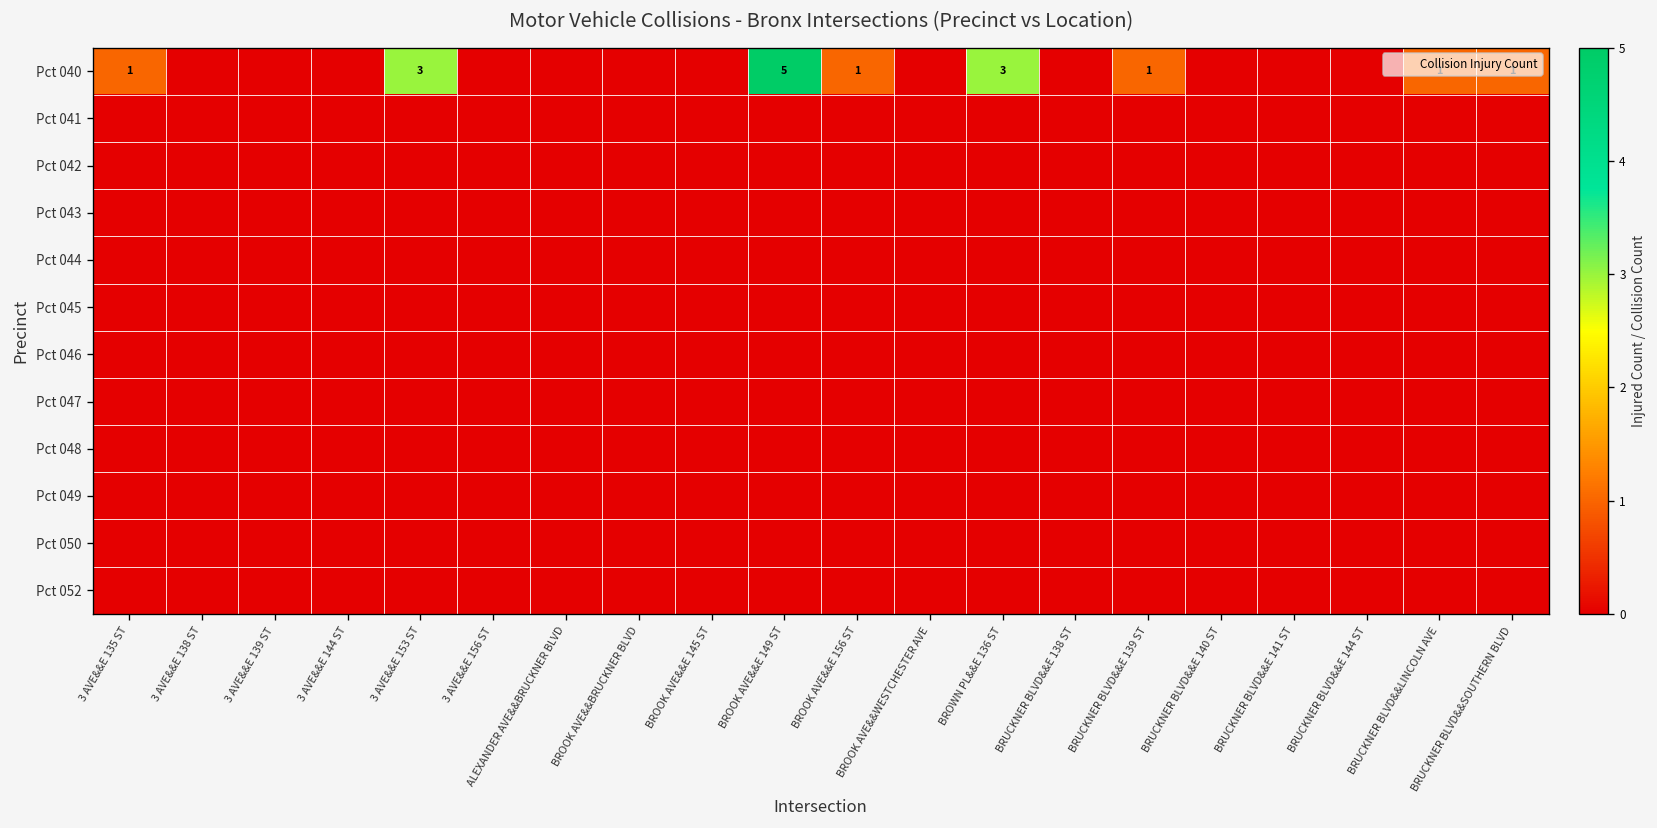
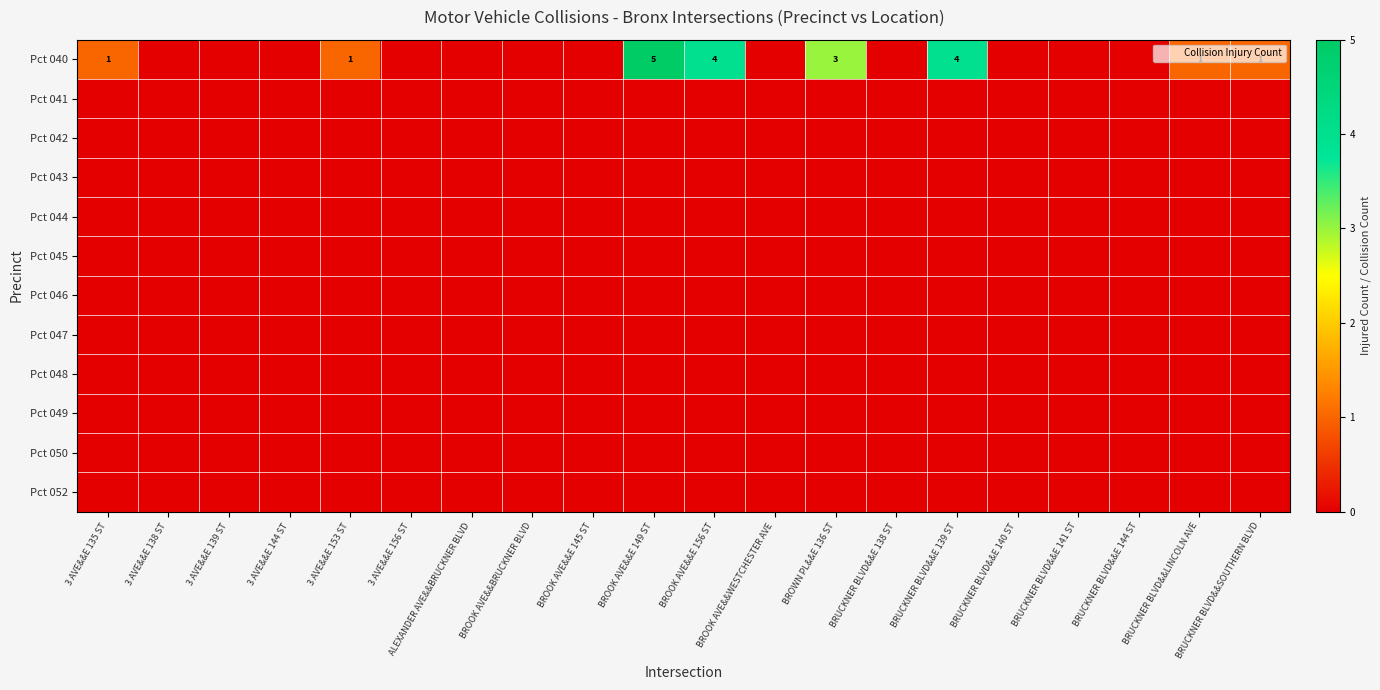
  {
    "Pct 040": {
      "3 AVE&&E 135 ST": 1,
-     "3 AVE&&E 153 ST": 3,
+     "3 AVE&&E 153 ST": 1,
      "BROOK AVE&&E 149 ST": 5,
-     "BROOK AVE&&E 156 ST": 1,
+     "BROOK AVE&&E 156 ST": 4,
      "BROWN PL&&E 136 ST": 3,
-     "BRUCKNER BLVD&&E 139 ST": 1
+     "BRUCKNER BLVD&&E 139 ST": 4
    }
  }
